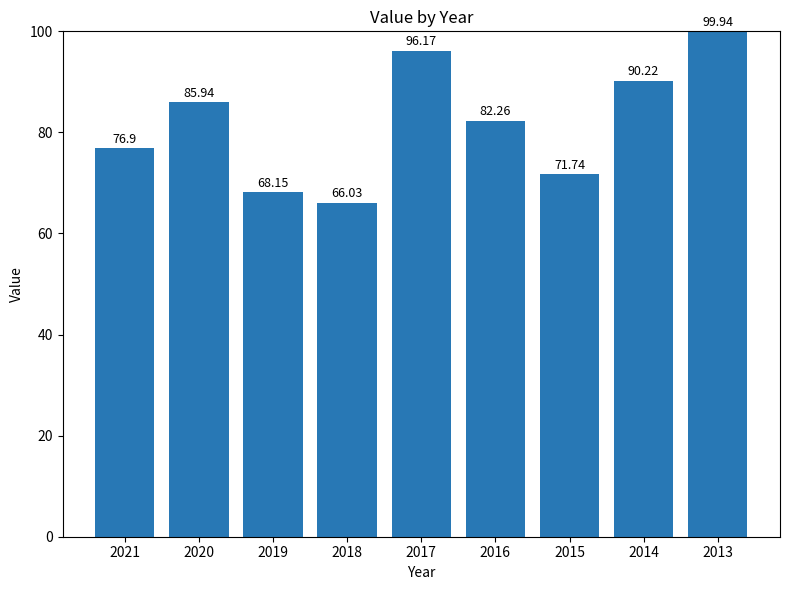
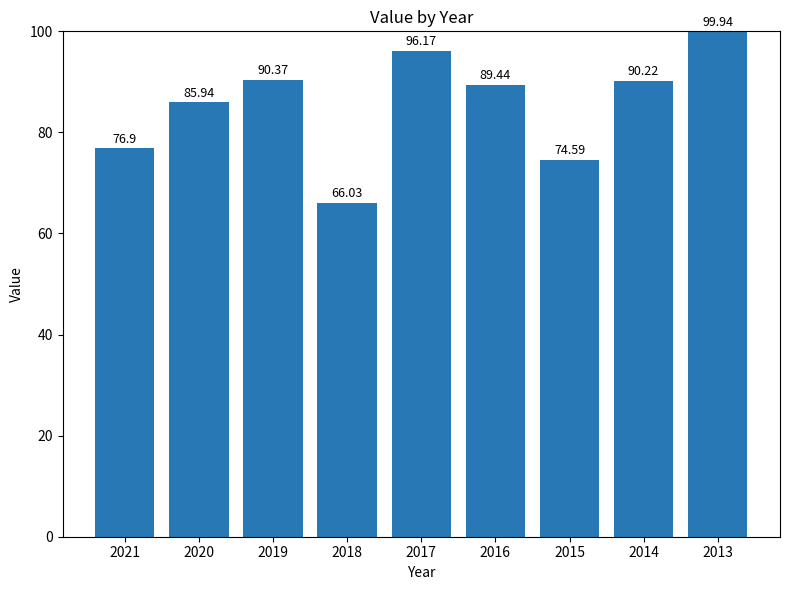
  {
    "2021": 76.9,
    "2020": 85.94,
-   "2019": 68.15,
+   "2019": 90.37,
    "2018": 66.03,
    "2017": 96.17,
-   "2016": 82.26,
-   "2015": 71.74,
+   "2016": 89.44,
+   "2015": 74.59,
    "2014": 90.22,
    "2013": 99.94
  }
